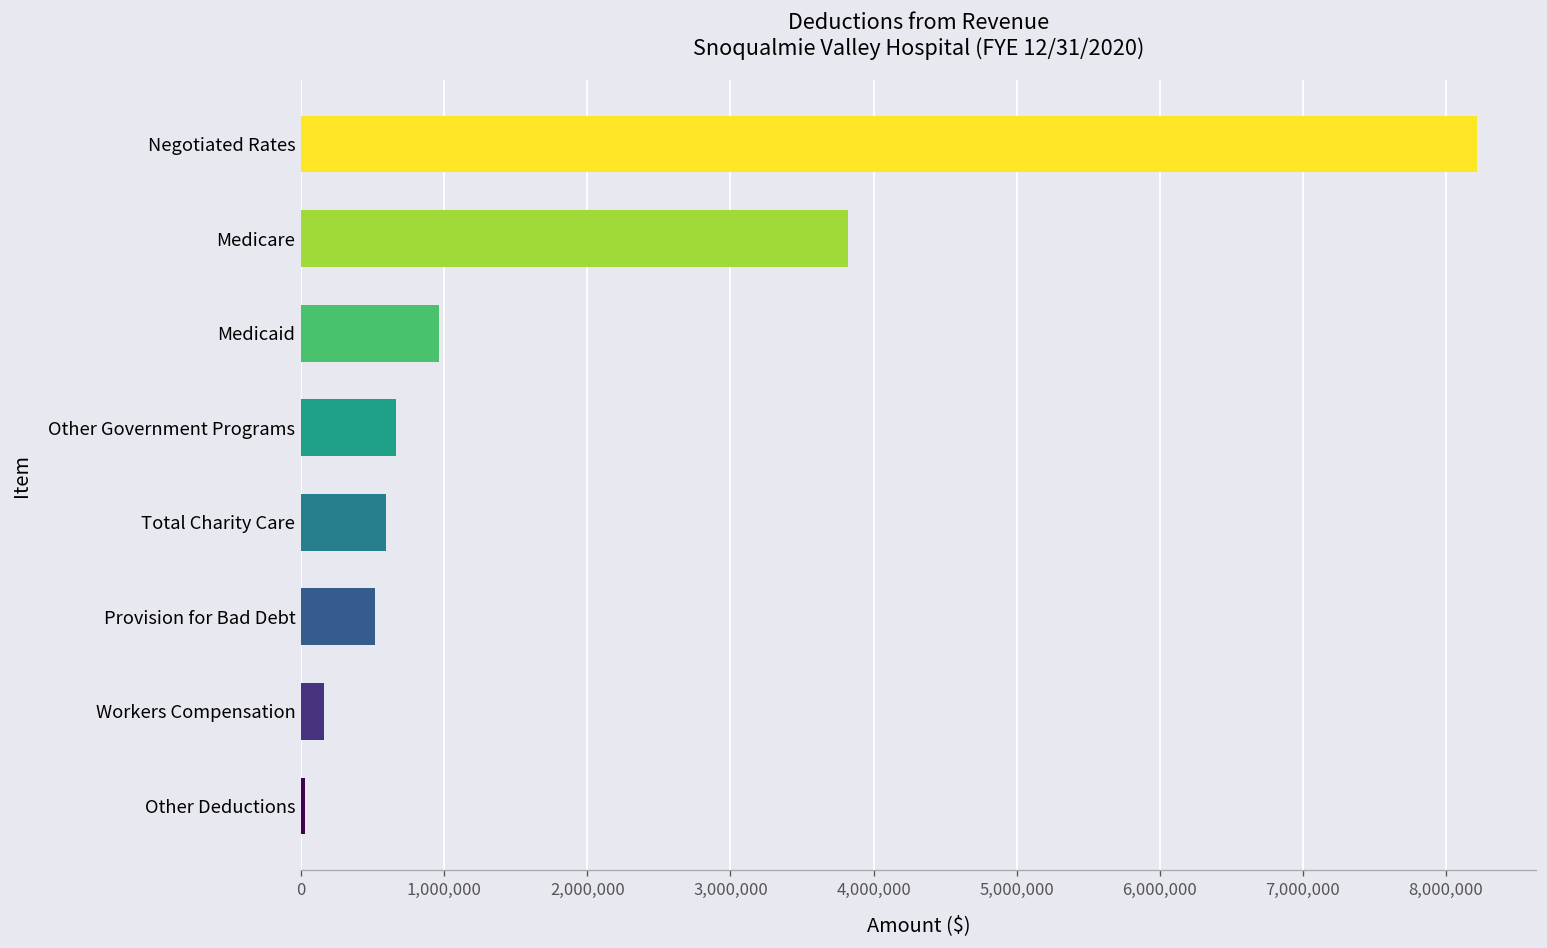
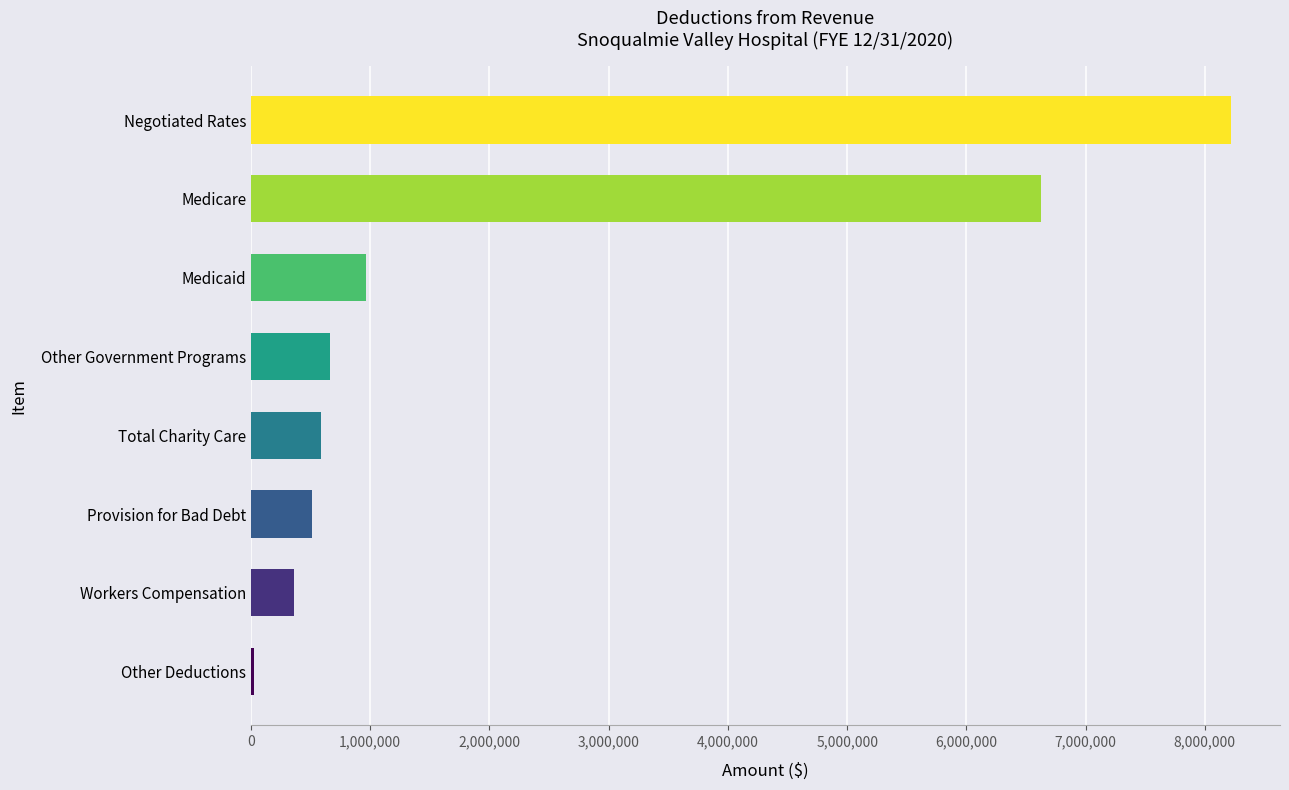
  {
    "Negotiated Rates": "8,220,000",
-   "Medicare": "3,820,000",
+   "Medicare": "6,630,000",
    "Medicaid": "960,000",
    "Other Government Programs": "660,000",
    "Total Charity Care": "590,000",
    "Provision for Bad Debt": "510,000",
-   "Workers Compensation": "160,000",
+   "Workers Compensation": "360,000",
    "Other Deductions": "30,000"
  }
